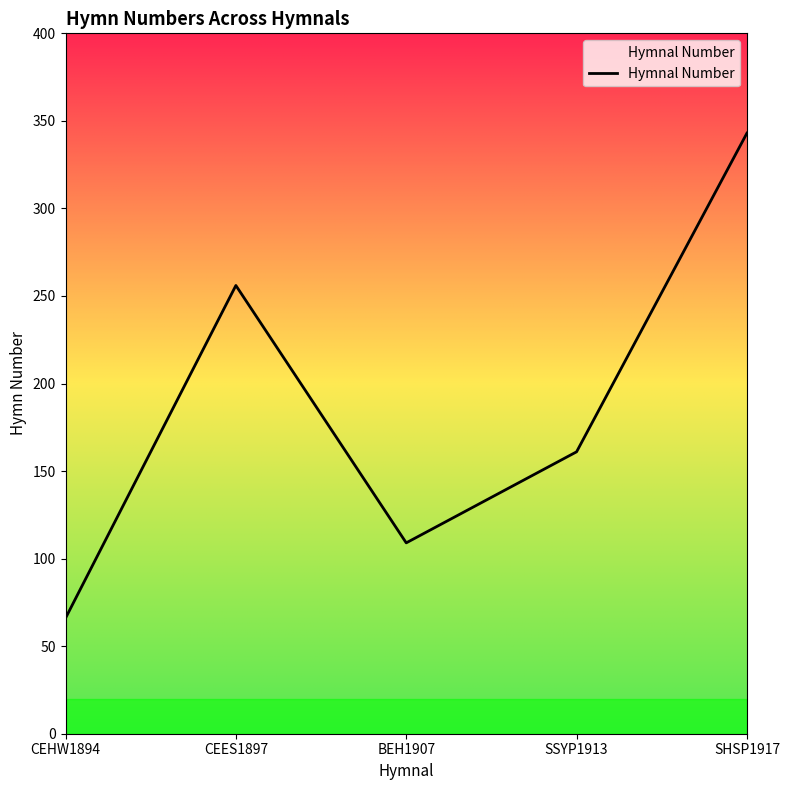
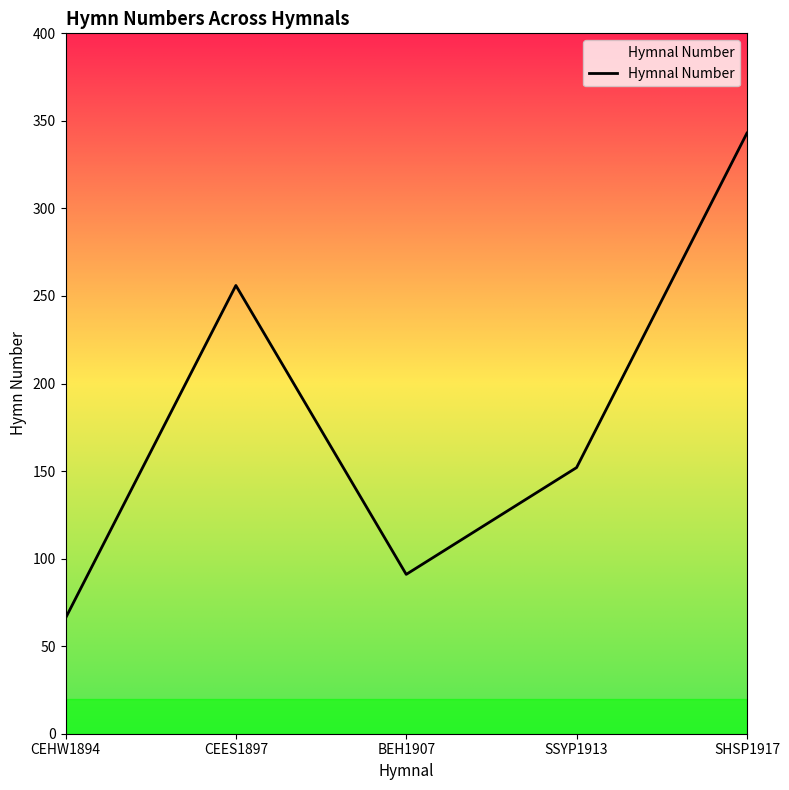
  {
    "CEHW1894": 66,
    "CEES1897": 256,
-   "BEH1907": 109,
-   "SSYP1913": 161,
+   "BEH1907": 91,
+   "SSYP1913": 152,
    "SHSP1917": 343
  }
